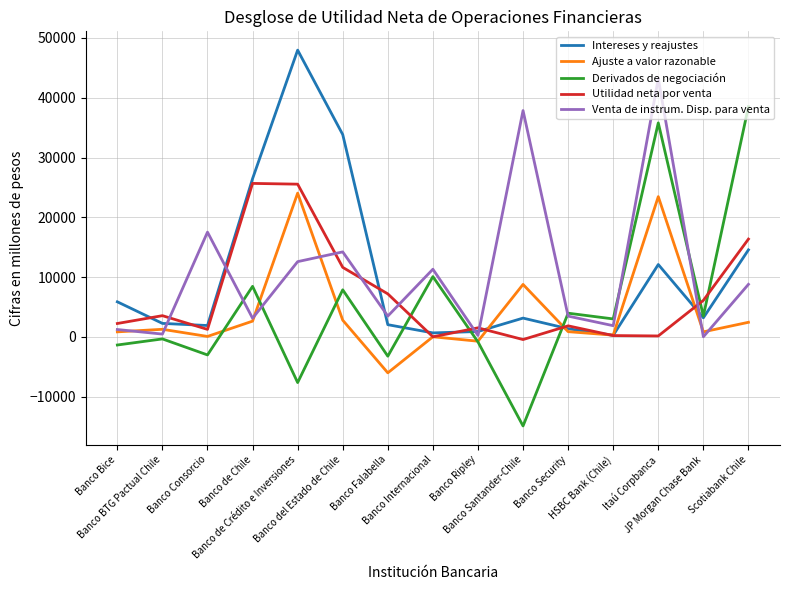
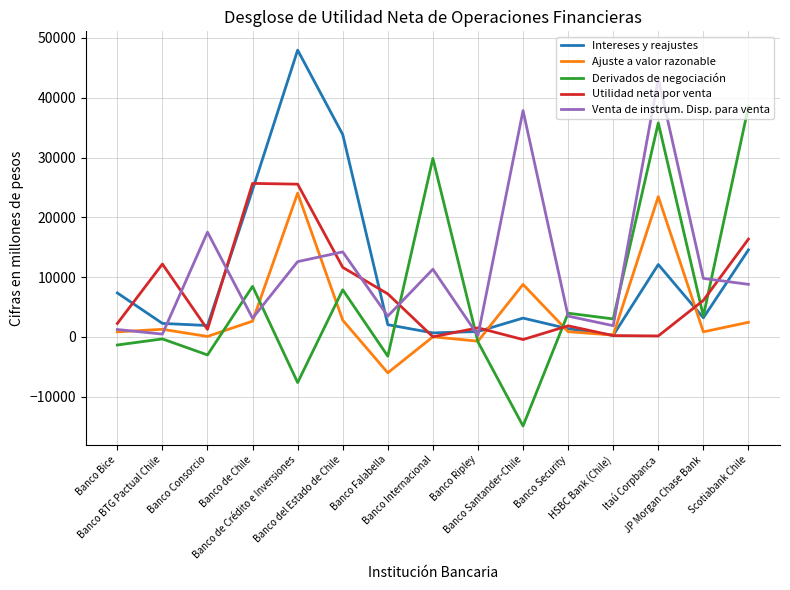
  {
    "Intereses y reajustes": {
-     "Banco Bice": 6000,
+     "Banco Bice": 7000,
      "Banco BTG Pactual Chile": 2000,
      "Banco Consorcio": 2000,
-     "Banco de Chile": 26000,
+     "Banco de Chile": 25000,
      "Banco de Crédito e Inversiones": 48000,
      "Banco del Estado de Chile": 34000,
      "Banco Falabella": 2000,
      "Banco Internacional": 1000,
      "Banco Ripley": 1000,
      "Banco Santander-Chile": 3000,
      "Banco Security": 1000,
      "Itaú Corpbanca": 12000,
      "Scotiabank Chile": 15000
    },
    "Ajuste a valor razonable": {
      "Banco BTG Pactual Chile": 1000,
      "Banco Consorcio": 0,
      "Banco de Chile": 3000,
      "Banco de Crédito e Inversiones": 24000,
      "Banco del Estado de Chile": 3000,
      "Banco Falabella": -6000,
      "Banco Santander-Chile": 9000,
      "Banco Security": 1000,
      "Itaú Corpbanca": 23000,
      "JP Morgan Chase Bank": 1000,
      "Scotiabank Chile": 2000
    },
    "Derivados de negociación": {
      "Banco Bice": -1000,
      "Banco BTG Pactual Chile": 0,
      "Banco Consorcio": -3000,
      "Banco de Chile": 8000,
      "Banco de Crédito e Inversiones": -8000,
      "Banco del Estado de Chile": 8000,
      "Banco Falabella": -3000,
-     "Banco Internacional": 10000,
+     "Banco Internacional": 30000,
      "Banco Santander-Chile": -15000,
      "Banco Security": 4000,
      "HSBC Bank (Chile)": 3000,
      "Itaú Corpbanca": 36000
    },
    "Utilidad neta por venta": {
      "Banco Bice": 2000,
-     "Banco BTG Pactual Chile": 4000,
+     "Banco BTG Pactual Chile": 12000,
      "Banco Consorcio": 1000,
      "Banco de Chile": 26000,
      "Banco de Crédito e Inversiones": 26000,
      "Banco del Estado de Chile": 12000,
      "Banco Falabella": 7000,
      "Banco Ripley": 1000,
      "Banco Santander-Chile": 0,
      "Banco Security": 2000,
      "Itaú Corpbanca": 0,
      "JP Morgan Chase Bank": 6000,
      "Scotiabank Chile": 16000
    },
    "Venta de instrum. Disp. para venta": {
      "Banco BTG Pactual Chile": 0,
      "Banco Consorcio": 18000,
      "Banco de Chile": 3000,
      "Banco de Crédito e Inversiones": 13000,
      "Banco del Estado de Chile": 14000,
      "Banco Falabella": 3000,
      "Banco Internacional": 11000,
      "Banco Ripley": 0,
      "Banco Santander-Chile": 38000,
      "Banco Security": 3000,
      "HSBC Bank (Chile)": 2000,
-     "JP Morgan Chase Bank": 0,
+     "JP Morgan Chase Bank": 10000,
      "Scotiabank Chile": 9000
    }
  }
